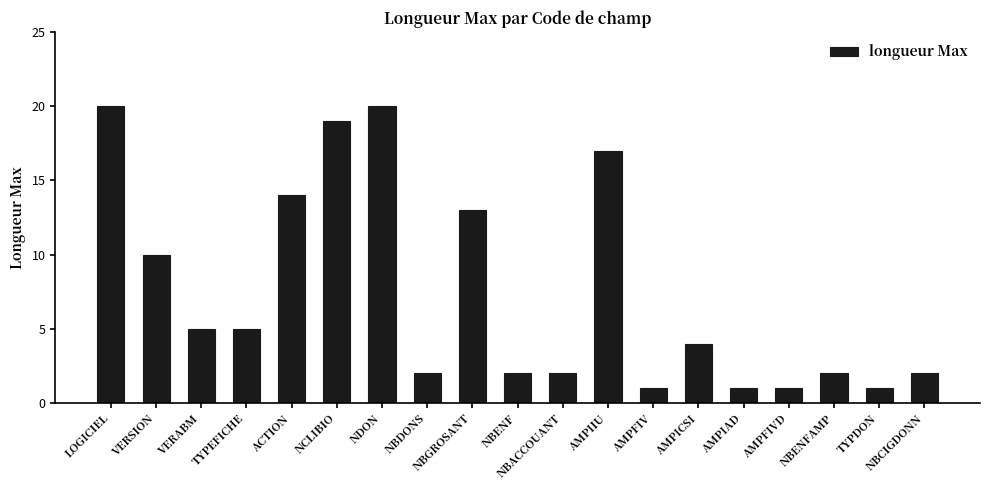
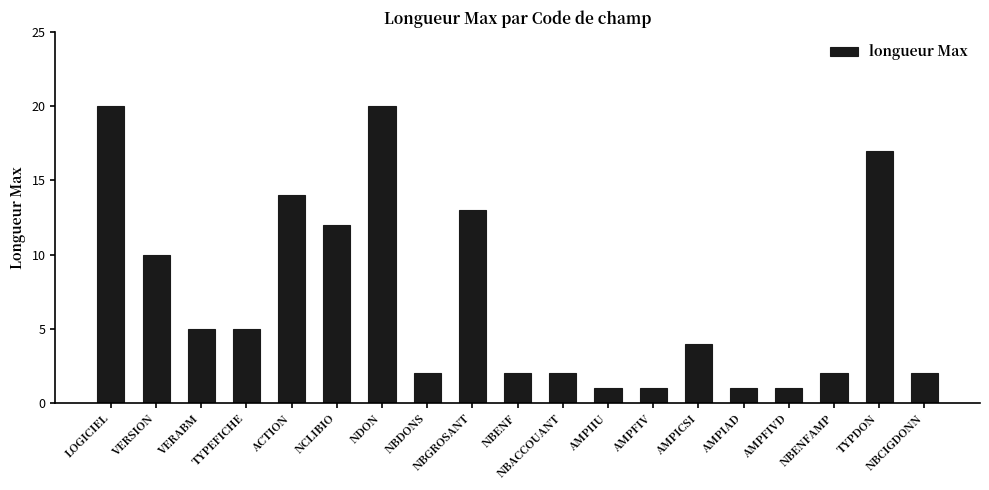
  {
    "LOGICIEL": 20,
    "VERSION": 10,
    "VERABM": 5,
    "TYPEFICHE": 5,
    "ACTION": 14,
-   "NCLIBIO": 19,
+   "NCLIBIO": 12,
    "NDON": 20,
    "NBDONS": 2,
    "NBGROSANT": 13,
    "NBENF": 2,
    "NBACCOUANT": 2,
-   "AMPIIU": 17,
+   "AMPIIU": 1,
    "AMPFIV": 1,
    "AMPICSI": 4,
    "AMPIAD": 1,
    "AMPFIVD": 1,
    "NBENFAMP": 2,
-   "TYPDON": 1,
+   "TYPDON": 17,
    "NBCIGDONN": 2
  }
